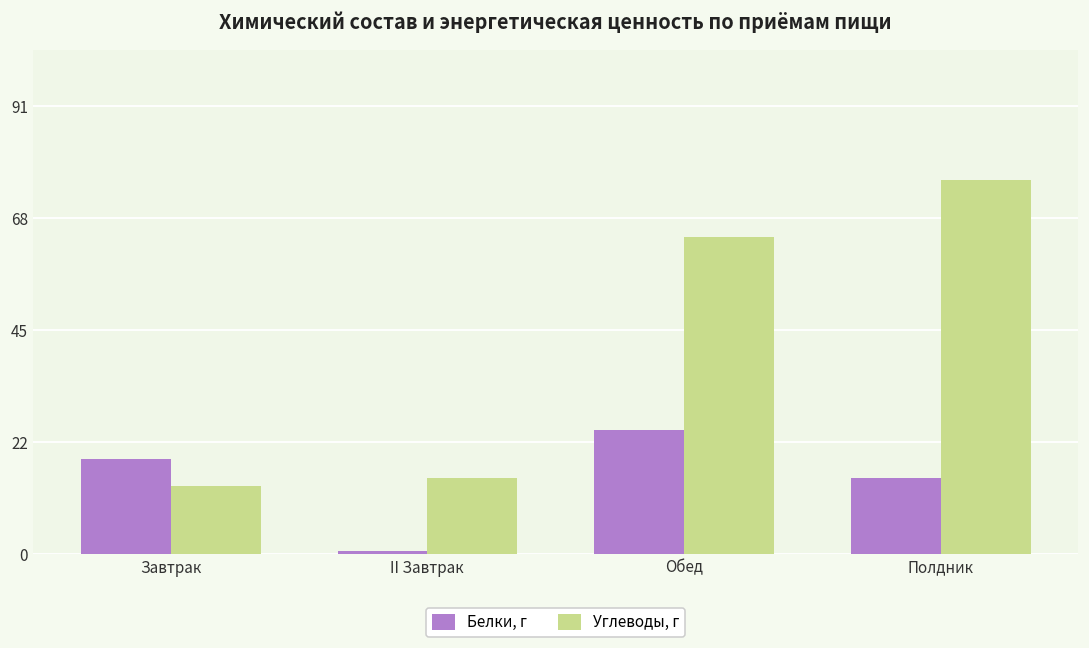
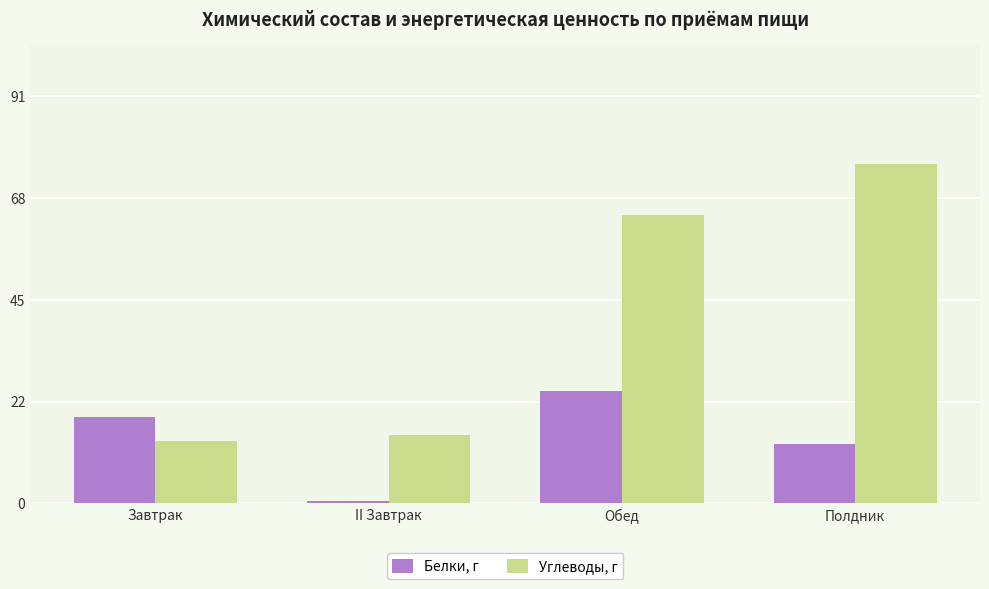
  {
    "Белки, г": {
      "Завтрак": 19,
      "II Завтрак": 1,
      "Обед": 25,
-     "Полдник": 15
+     "Полдник": 13
    },
    "Углеводы, г": {
      "Завтрак": 14,
      "II Завтрак": 16,
      "Обед": 65,
      "Полдник": 77
    }
  }
